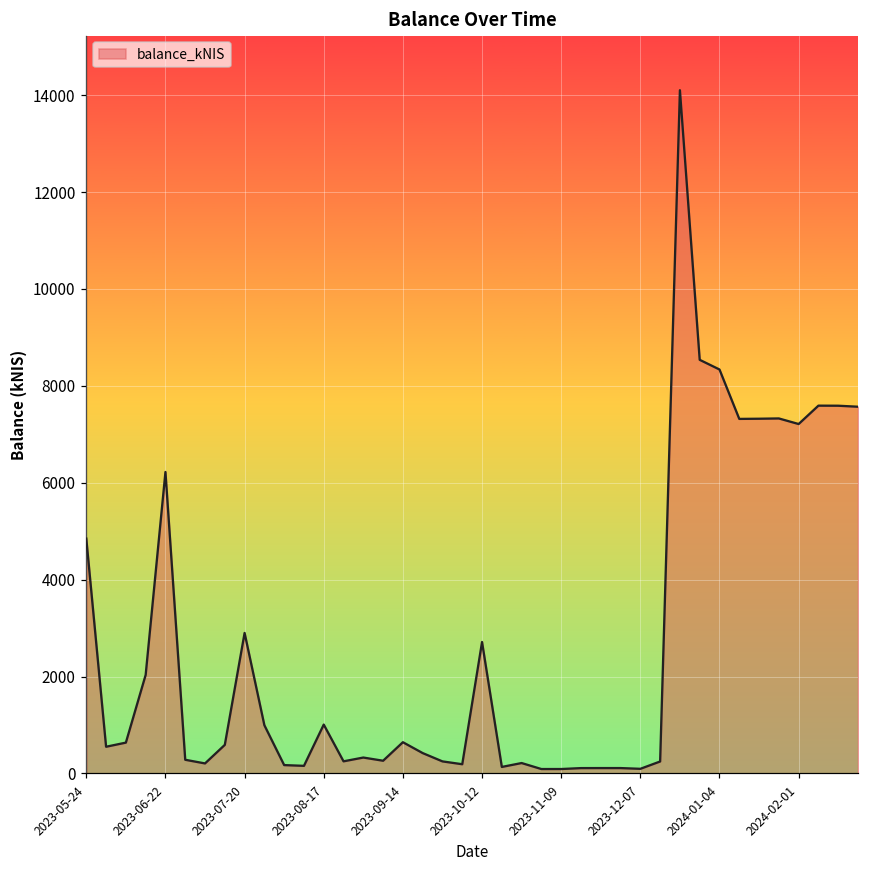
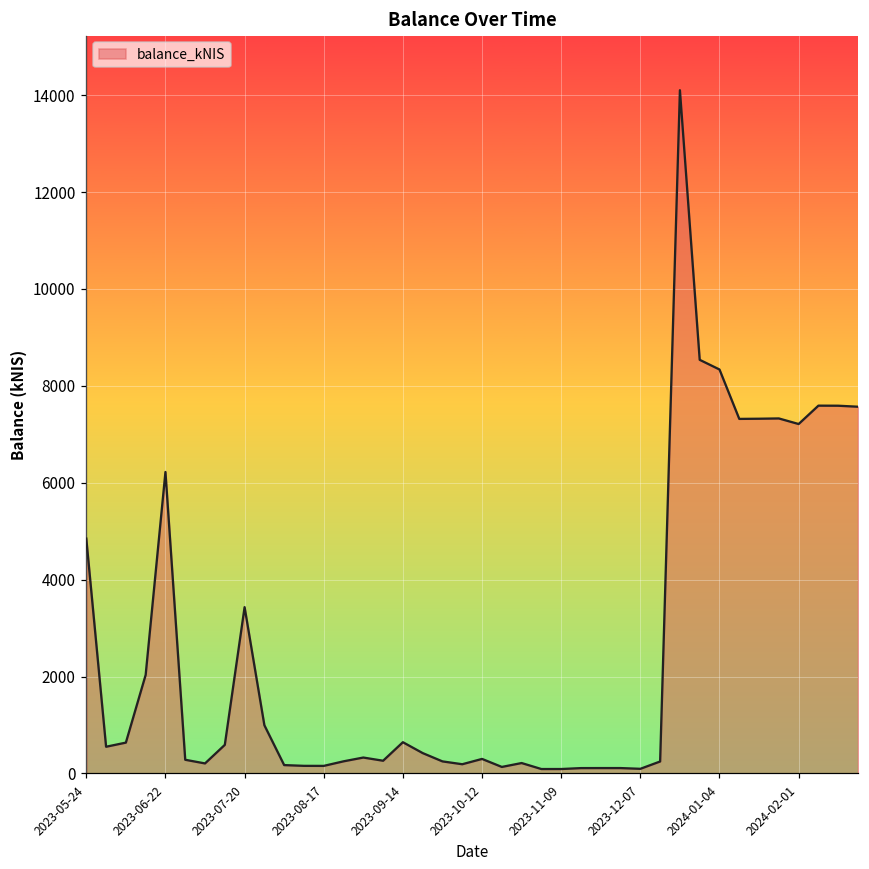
  {
    "2023-05-24": 4800,
    "2023-06-22": 6200,
-   "2023-07-20": 2900,
-   "2023-08-17": 1000,
+   "2023-07-20": 3400,
+   "2023-08-17": 200,
    "2023-09-14": 600,
-   "2023-10-12": 2700,
+   "2023-10-12": 300,
    "2023-11-09": 100,
    "2023-12-07": 100,
    "2024-01-04": 8300,
    "2024-02-01": 7200
  }
